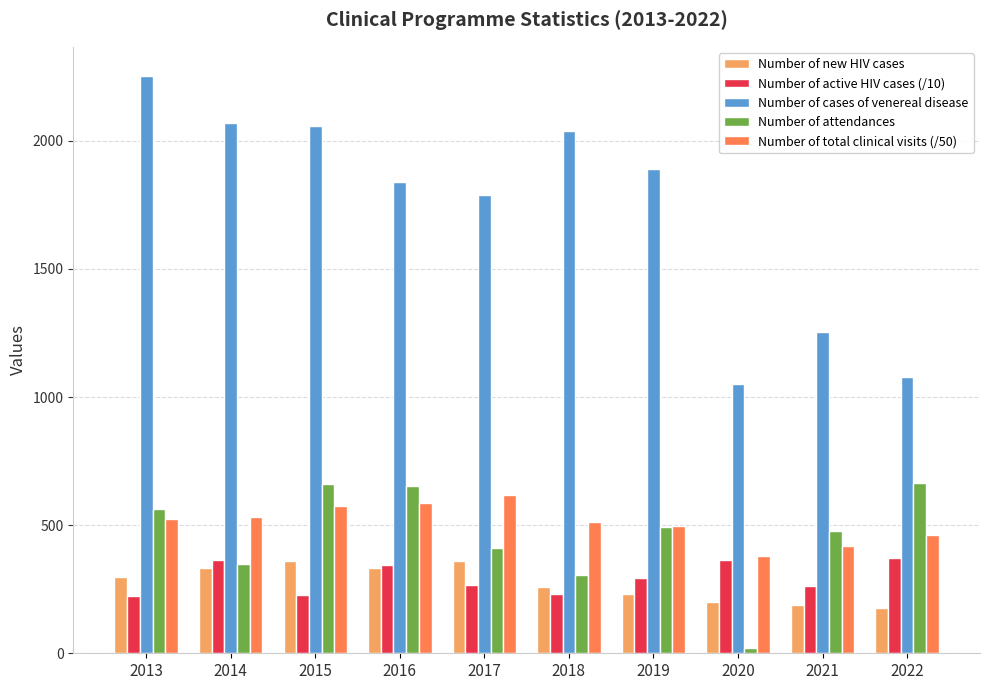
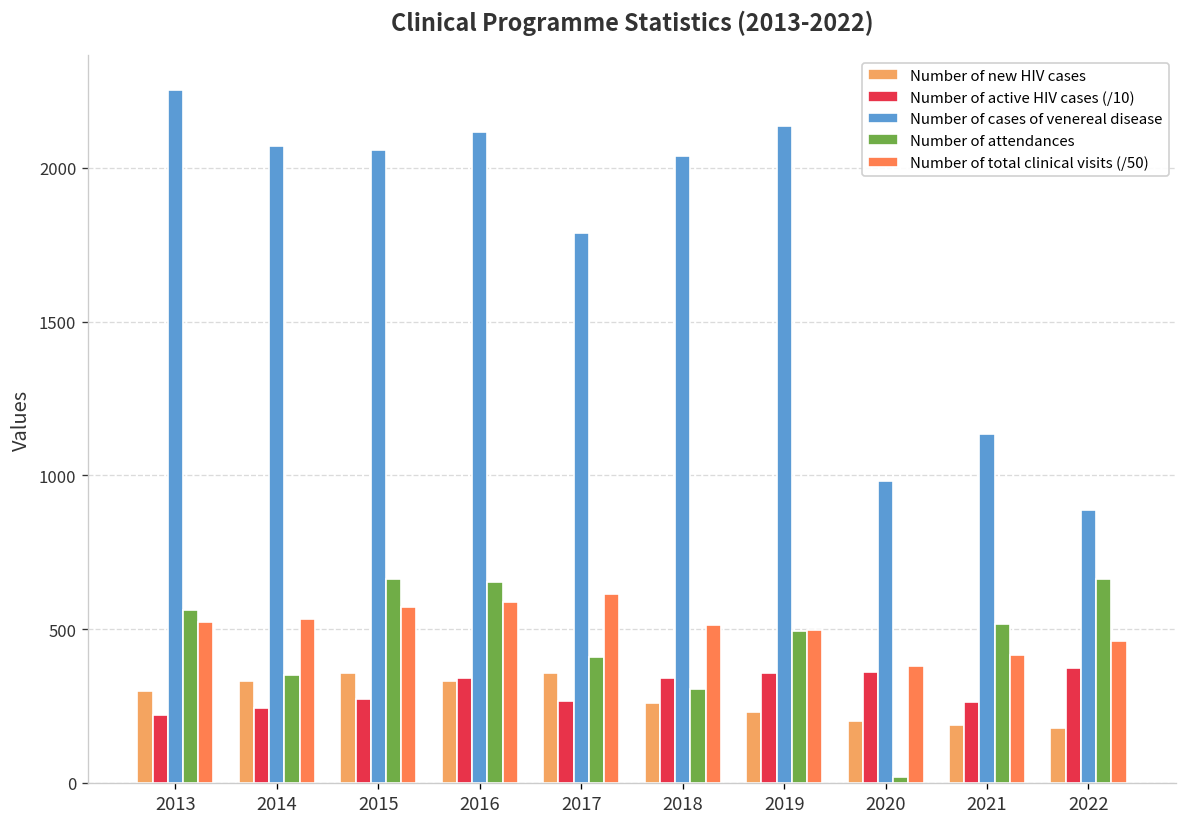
  {
    "Number of active HIV cases (/10)": {
      "2013": 220,
-     "2014": 360,
-     "2015": 230,
+     "2014": 240,
+     "2015": 270,
      "2016": 340,
      "2017": 270,
-     "2018": 230,
-     "2019": 290,
+     "2018": 340,
+     "2019": 360,
      "2020": 360,
      "2021": 260,
      "2022": 370
    },
    "Number of cases of venereal disease": {
      "2013": 2250,
      "2014": 2070,
      "2015": 2060,
-     "2016": 1840,
+     "2016": 2120,
      "2017": 1790,
      "2018": 2040,
-     "2019": 1890,
-     "2020": 1050,
-     "2021": 1250,
-     "2022": 1080
+     "2019": 2140,
+     "2020": 980,
+     "2021": 1140,
+     "2022": 890
    },
    "Number of attendances": {
      "2013": 560,
      "2014": 350,
      "2015": 660,
      "2016": 650,
      "2017": 410,
      "2018": 310,
      "2019": 490,
      "2020": 20,
-     "2021": 480,
+     "2021": 520,
      "2022": 660
    }
  }
